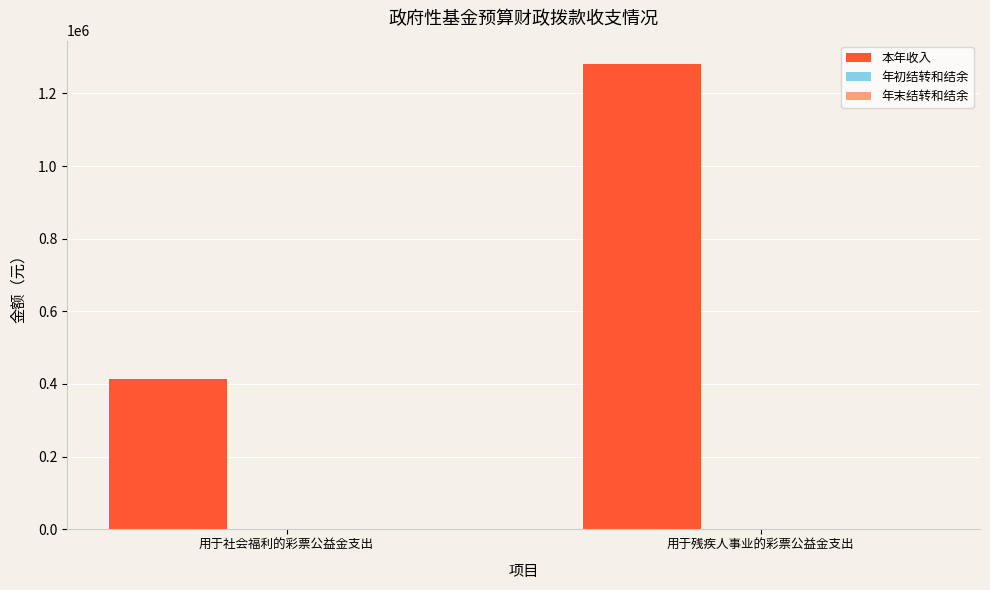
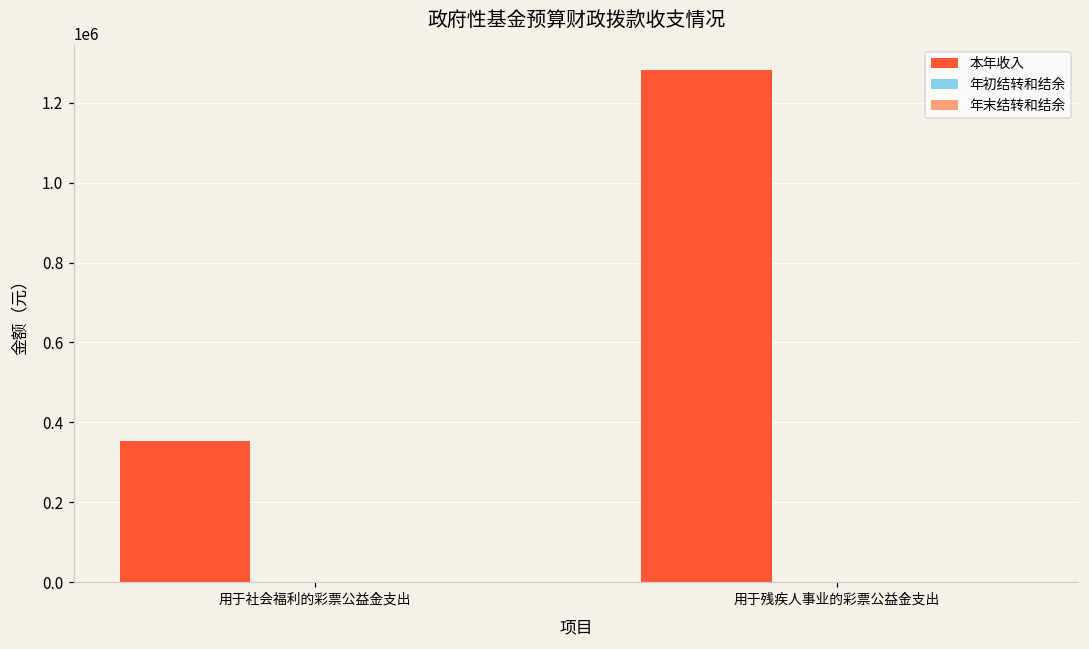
  {
    "本年收入": {
-     "用于社会福利的彩票公益金支出": 410000,
+     "用于社会福利的彩票公益金支出": 350000,
      "用于残疾人事业的彩票公益金支出": 1280000
    },
    "年初结转和结余": {
      "用于社会福利的彩票公益金支出": 0,
      "用于残疾人事业的彩票公益金支出": 0
    },
    "年末结转和结余": {
      "用于社会福利的彩票公益金支出": 0,
      "用于残疾人事业的彩票公益金支出": 0
    }
  }
